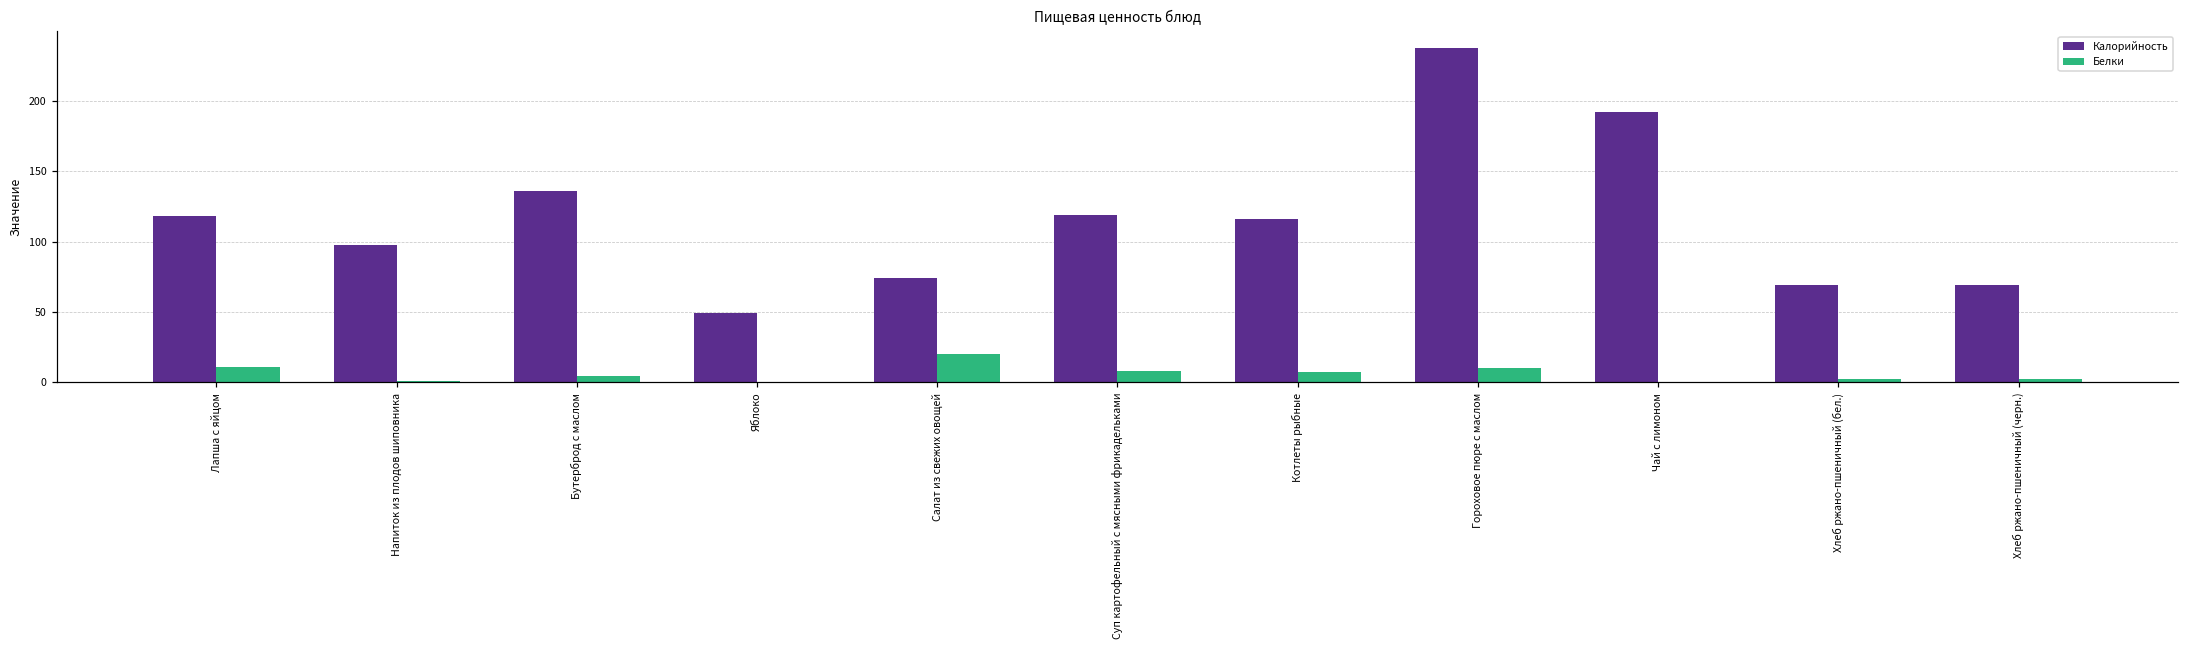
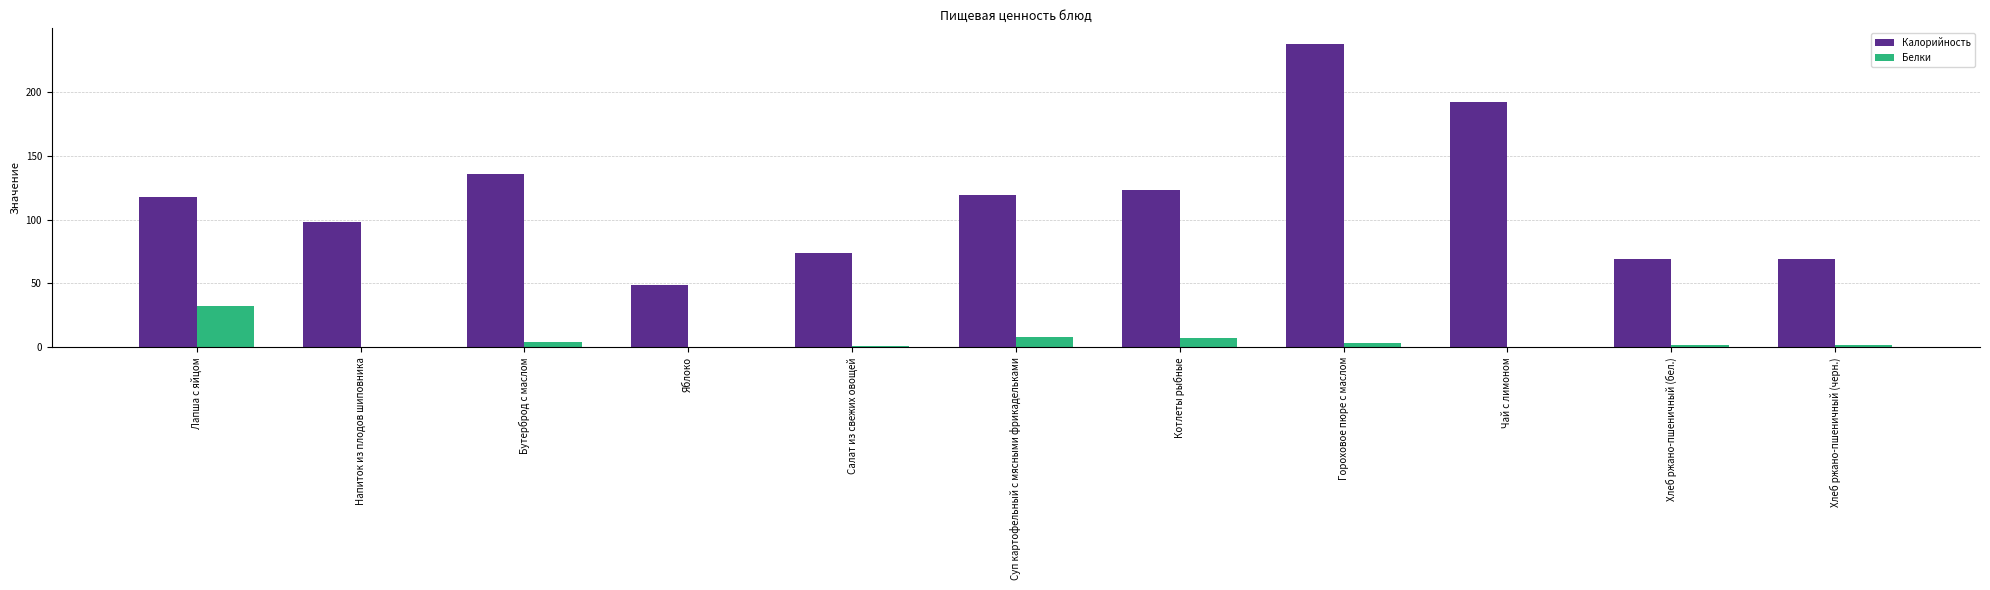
  {
    "Калорийность": {
      "Лапша с яйцом": 118,
      "Напиток из плодов шиповника": 98,
      "Бутерброд с маслом": 136,
      "Яблоко": 49,
      "Салат из свежих овощей": 74,
      "Суп картофельный с мясными фрикадельками": 119,
-     "Котлеты рыбные": 116,
+     "Котлеты рыбные": 123,
      "Гороховое пюре с маслом": 238,
      "Чай с лимоном": 192,
      "Хлеб ржано-пшеничный (бел.)": 69,
      "Хлеб ржано-пшеничный (черн.)": 69
    },
    "Белки": {
-     "Лапша с яйцом": 11,
+     "Лапша с яйцом": 32,
      "Бутерброд с маслом": 4,
      "Яблоко": 0,
-     "Салат из свежих овощей": 20,
+     "Салат из свежих овощей": 1,
      "Суп картофельный с мясными фрикадельками": 8,
      "Котлеты рыбные": 7,
-     "Гороховое пюре с маслом": 10,
+     "Гороховое пюре с маслом": 3,
      "Чай с лимоном": 0,
      "Хлеб ржано-пшеничный (бел.)": 2,
      "Хлеб ржано-пшеничный (черн.)": 2
    }
  }
